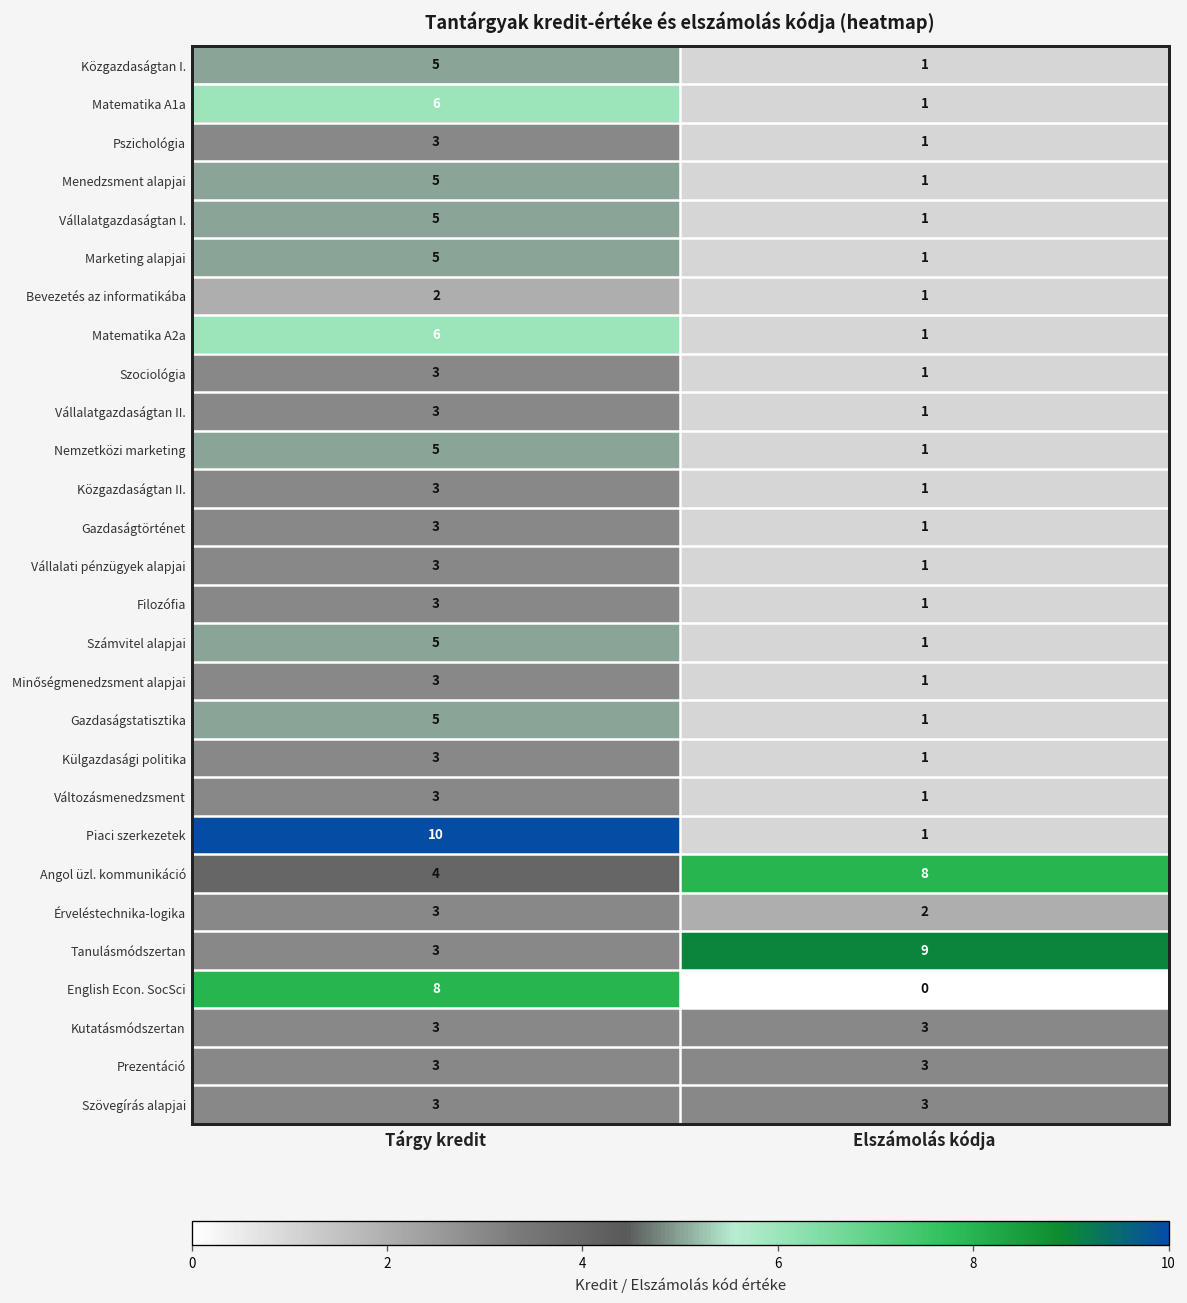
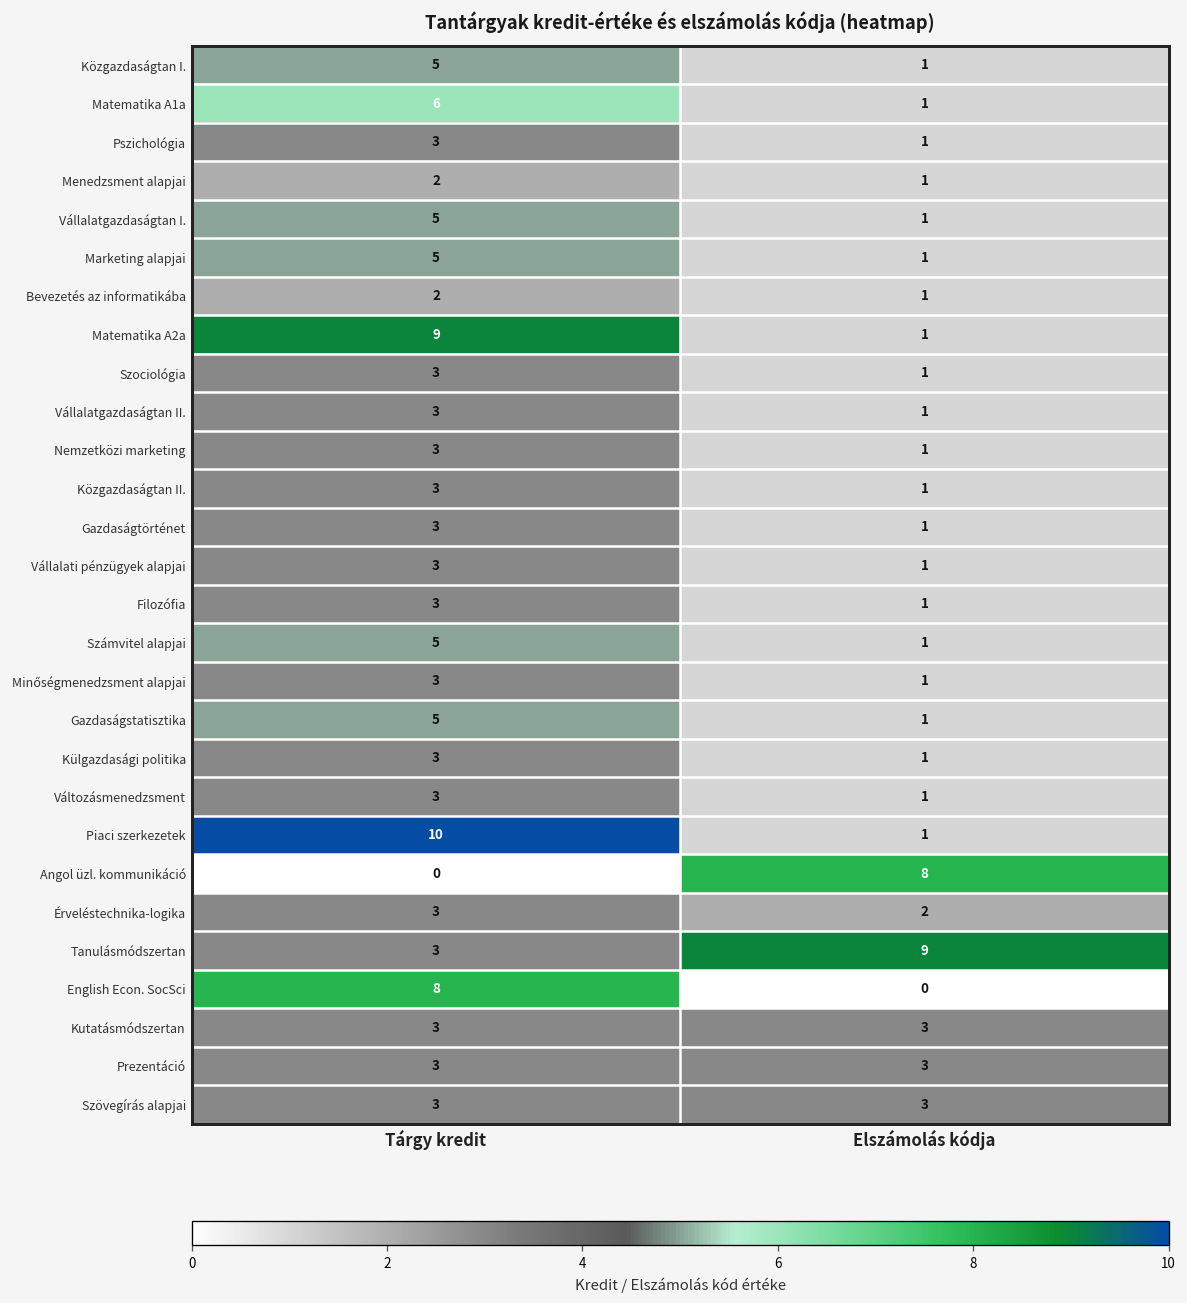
  {
    "Közgazdaságtan I.": {
      "Tárgy kredit": 5,
      "Elszámolás kódja": 1
    },
    "Matematika A1a": {
      "Tárgy kredit": 6,
      "Elszámolás kódja": 1
    },
    "Pszichológia": {
      "Tárgy kredit": 3,
      "Elszámolás kódja": 1
    },
    "Menedzsment alapjai": {
-     "Tárgy kredit": 5,
+     "Tárgy kredit": 2,
      "Elszámolás kódja": 1
    },
    "Vállalatgazdaságtan I.": {
      "Tárgy kredit": 5,
      "Elszámolás kódja": 1
    },
    "Marketing alapjai": {
      "Tárgy kredit": 5,
      "Elszámolás kódja": 1
    },
    "Bevezetés az informatikába": {
      "Tárgy kredit": 2,
      "Elszámolás kódja": 1
    },
    "Matematika A2a": {
-     "Tárgy kredit": 6,
+     "Tárgy kredit": 9,
      "Elszámolás kódja": 1
    },
    "Szociológia": {
      "Tárgy kredit": 3,
      "Elszámolás kódja": 1
    },
    "Vállalatgazdaságtan II.": {
      "Tárgy kredit": 3,
      "Elszámolás kódja": 1
    },
    "Nemzetközi marketing": {
-     "Tárgy kredit": 5,
+     "Tárgy kredit": 3,
      "Elszámolás kódja": 1
    },
    "Közgazdaságtan II.": {
      "Tárgy kredit": 3,
      "Elszámolás kódja": 1
    },
    "Gazdaságtörténet": {
      "Tárgy kredit": 3,
      "Elszámolás kódja": 1
    },
    "Vállalati pénzügyek alapjai": {
      "Tárgy kredit": 3,
      "Elszámolás kódja": 1
    },
    "Filozófia": {
      "Tárgy kredit": 3,
      "Elszámolás kódja": 1
    },
    "Számvitel alapjai": {
      "Tárgy kredit": 5,
      "Elszámolás kódja": 1
    },
    "Minőségmenedzsment alapjai": {
      "Tárgy kredit": 3,
      "Elszámolás kódja": 1
    },
    "Gazdaságstatisztika": {
      "Tárgy kredit": 5,
      "Elszámolás kódja": 1
    },
    "Külgazdasági politika": {
      "Tárgy kredit": 3,
      "Elszámolás kódja": 1
    },
    "Változásmenedzsment": {
      "Tárgy kredit": 3,
      "Elszámolás kódja": 1
    },
    "Piaci szerkezetek": {
      "Tárgy kredit": 10,
      "Elszámolás kódja": 1
    },
    "Angol üzl. kommunikáció": {
-     "Tárgy kredit": 4,
+     "Tárgy kredit": 0,
      "Elszámolás kódja": 8
    },
    "Érveléstechnika-logika": {
      "Tárgy kredit": 3,
      "Elszámolás kódja": 2
    },
    "Tanulásmódszertan": {
      "Tárgy kredit": 3,
      "Elszámolás kódja": 9
    },
    "English Econ. SocSci": {
      "Tárgy kredit": 8,
      "Elszámolás kódja": 0
    },
    "Kutatásmódszertan": {
      "Tárgy kredit": 3,
      "Elszámolás kódja": 3
    },
    "Prezentáció": {
      "Tárgy kredit": 3,
      "Elszámolás kódja": 3
    },
    "Szövegírás alapjai": {
      "Tárgy kredit": 3,
      "Elszámolás kódja": 3
    }
  }
